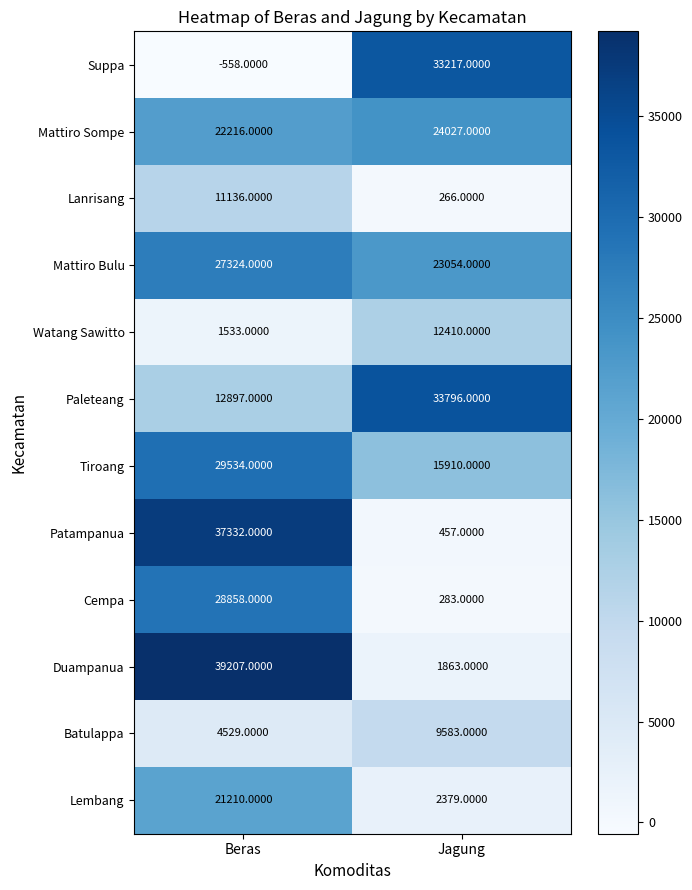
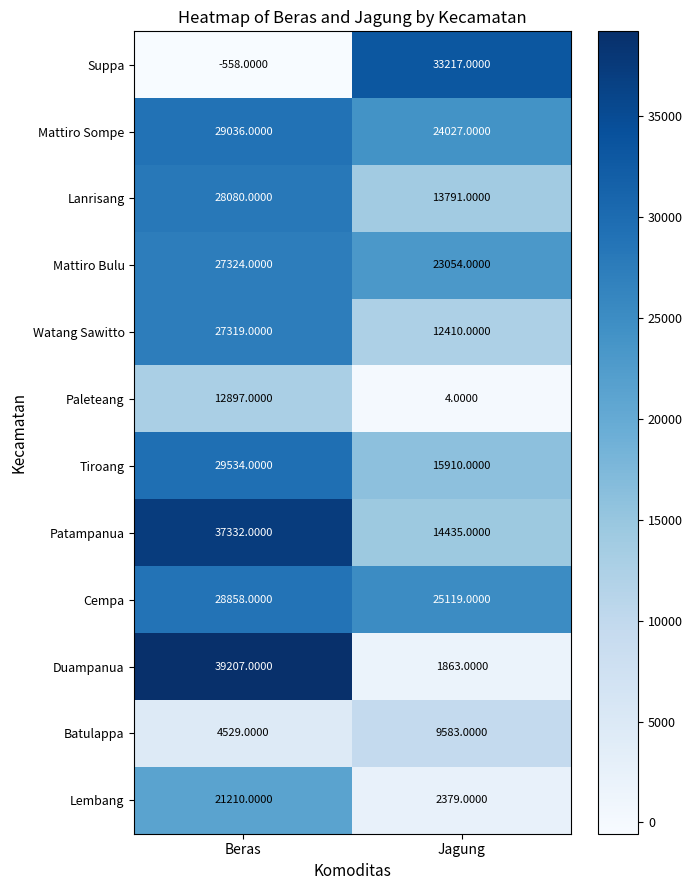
  {
    "Suppa": {
      "Beras": -558.0000,
      "Jagung": 33217.0000
    },
    "Mattiro Sompe": {
-     "Beras": 22216.0000,
+     "Beras": 29036.0000,
      "Jagung": 24027.0000
    },
    "Lanrisang": {
-     "Beras": 11136.0000,
-     "Jagung": 266.0000
+     "Beras": 28080.0000,
+     "Jagung": 13791.0000
    },
    "Mattiro Bulu": {
      "Beras": 27324.0000,
      "Jagung": 23054.0000
    },
    "Watang Sawitto": {
-     "Beras": 1533.0000,
+     "Beras": 27319.0000,
      "Jagung": 12410.0000
    },
    "Paleteang": {
      "Beras": 12897.0000,
-     "Jagung": 33796.0000
+     "Jagung": 4.0000
    },
    "Tiroang": {
      "Beras": 29534.0000,
      "Jagung": 15910.0000
    },
    "Patampanua": {
      "Beras": 37332.0000,
-     "Jagung": 457.0000
+     "Jagung": 14435.0000
    },
    "Cempa": {
      "Beras": 28858.0000,
-     "Jagung": 283.0000
+     "Jagung": 25119.0000
    },
    "Duampanua": {
      "Beras": 39207.0000,
      "Jagung": 1863.0000
    },
    "Batulappa": {
      "Beras": 4529.0000,
      "Jagung": 9583.0000
    },
    "Lembang": {
      "Beras": 21210.0000,
      "Jagung": 2379.0000
    }
  }
